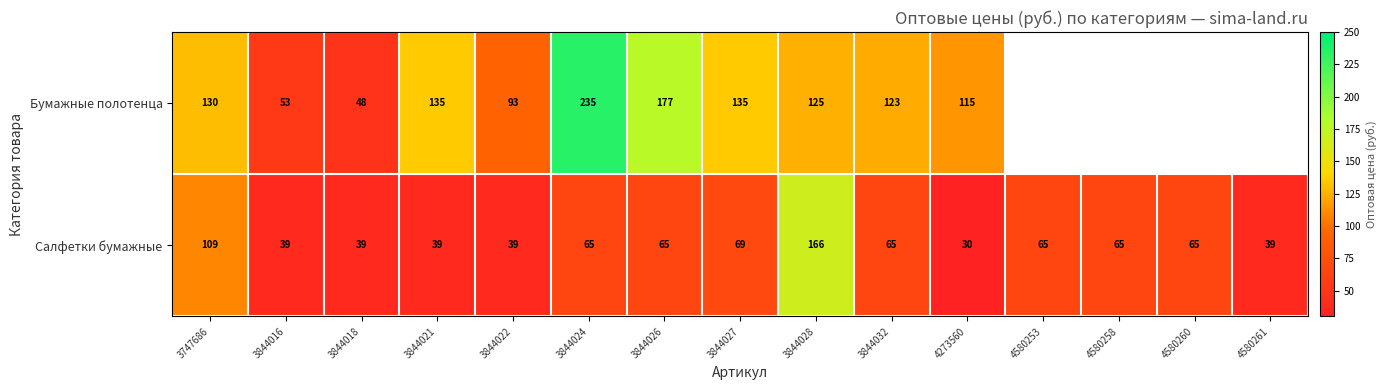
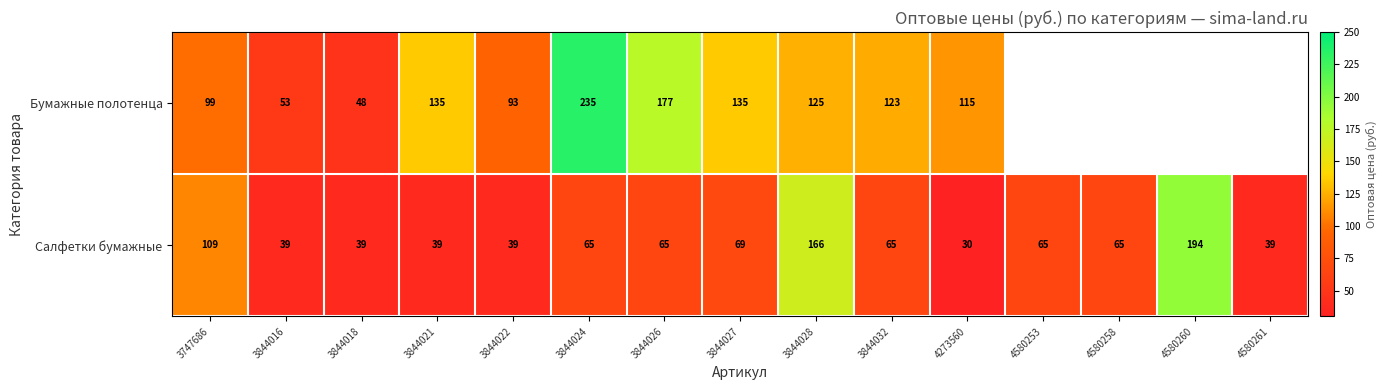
  {
    "Бумажные полотенца": {
-     "3747686": 130,
+     "3747686": 99,
      "3844016": 53,
      "3844018": 48,
      "3844021": 135,
      "3844022": 93,
      "3844024": 235,
      "3844026": 177,
      "3844027": 135,
      "3844028": 125,
      "3844032": 123,
      "4273560": 115
    },
    "Салфетки бумажные": {
      "3747686": 109,
      "3844016": 39,
      "3844018": 39,
      "3844021": 39,
      "3844022": 39,
      "3844024": 65,
      "3844026": 65,
      "3844027": 69,
      "3844028": 166,
      "3844032": 65,
      "4273560": 30,
      "4580253": 65,
      "4580258": 65,
-     "4580260": 65,
+     "4580260": 194,
      "4580261": 39
    }
  }
